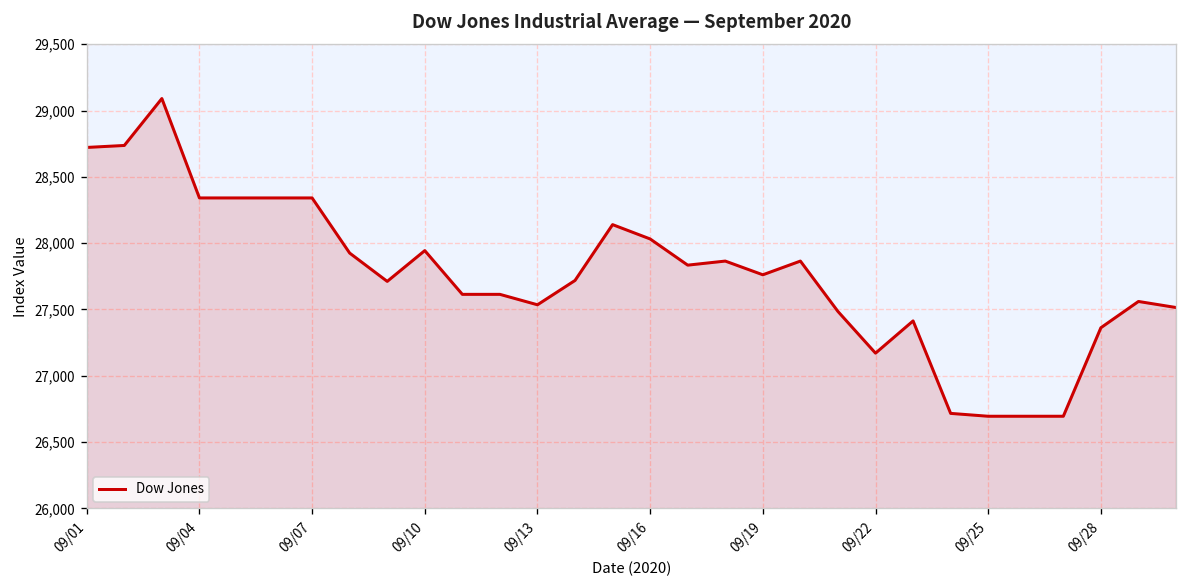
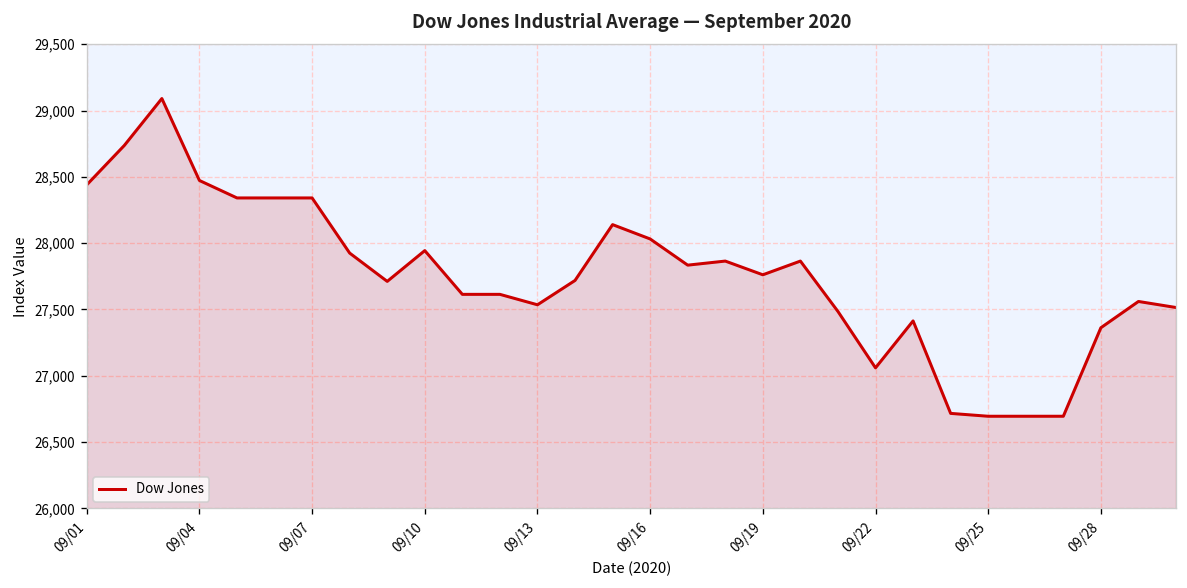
  {
-   "09/01": "28,720",
-   "09/04": "28,340",
+   "09/01": "28,440",
+   "09/04": "28,470",
    "09/07": "28,340",
    "09/10": "27,940",
    "09/13": "27,540",
    "09/16": "28,030",
    "09/19": "27,760",
-   "09/22": "27,170",
+   "09/22": "27,060",
    "09/25": "26,690",
    "09/28": "27,360"
  }
